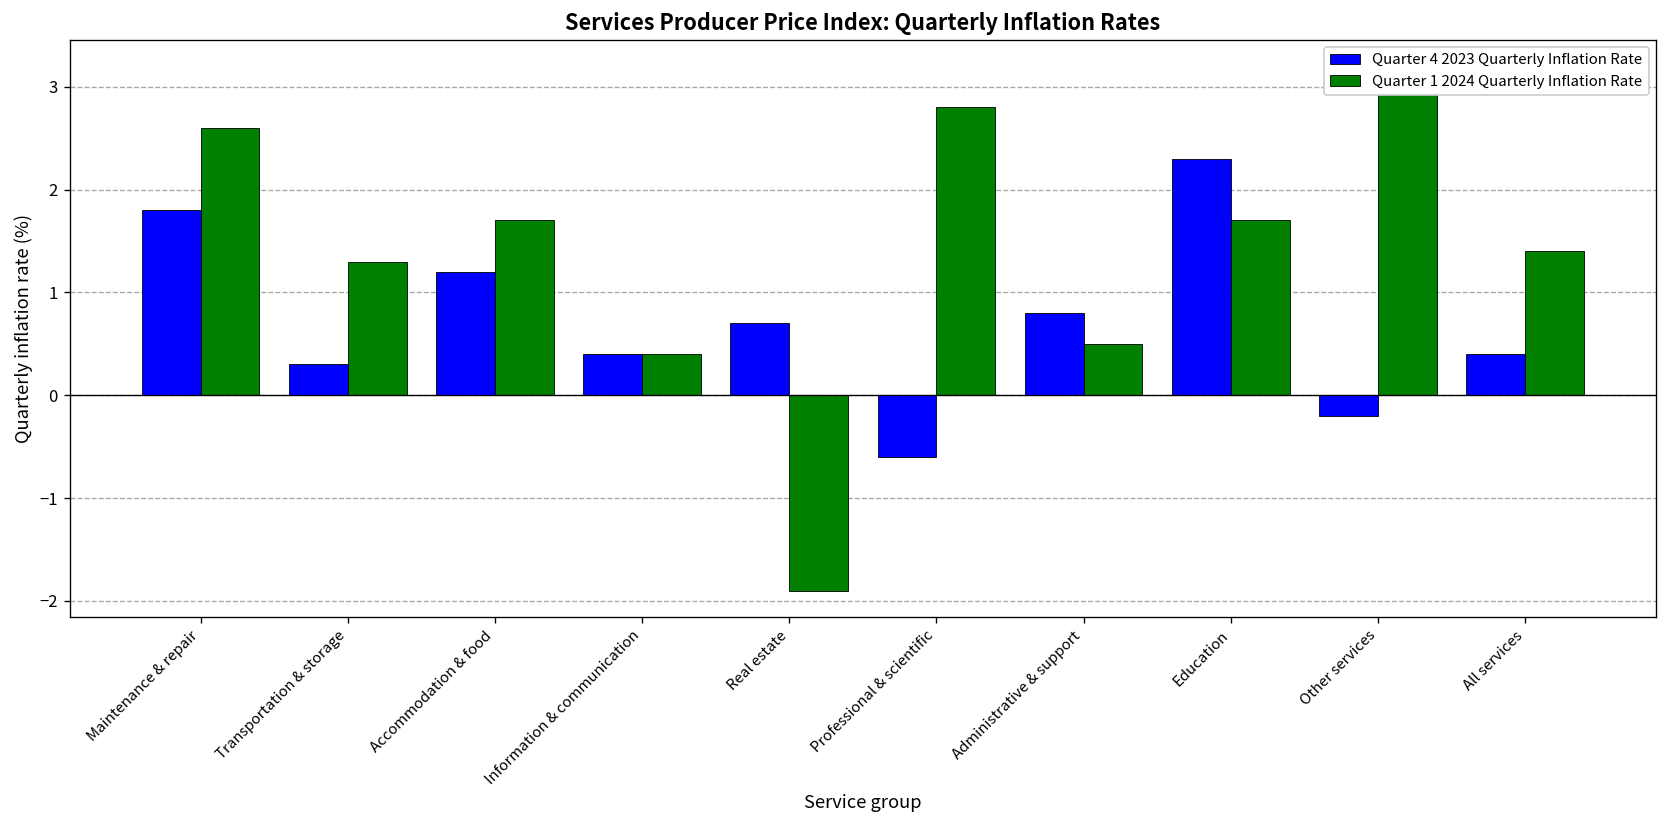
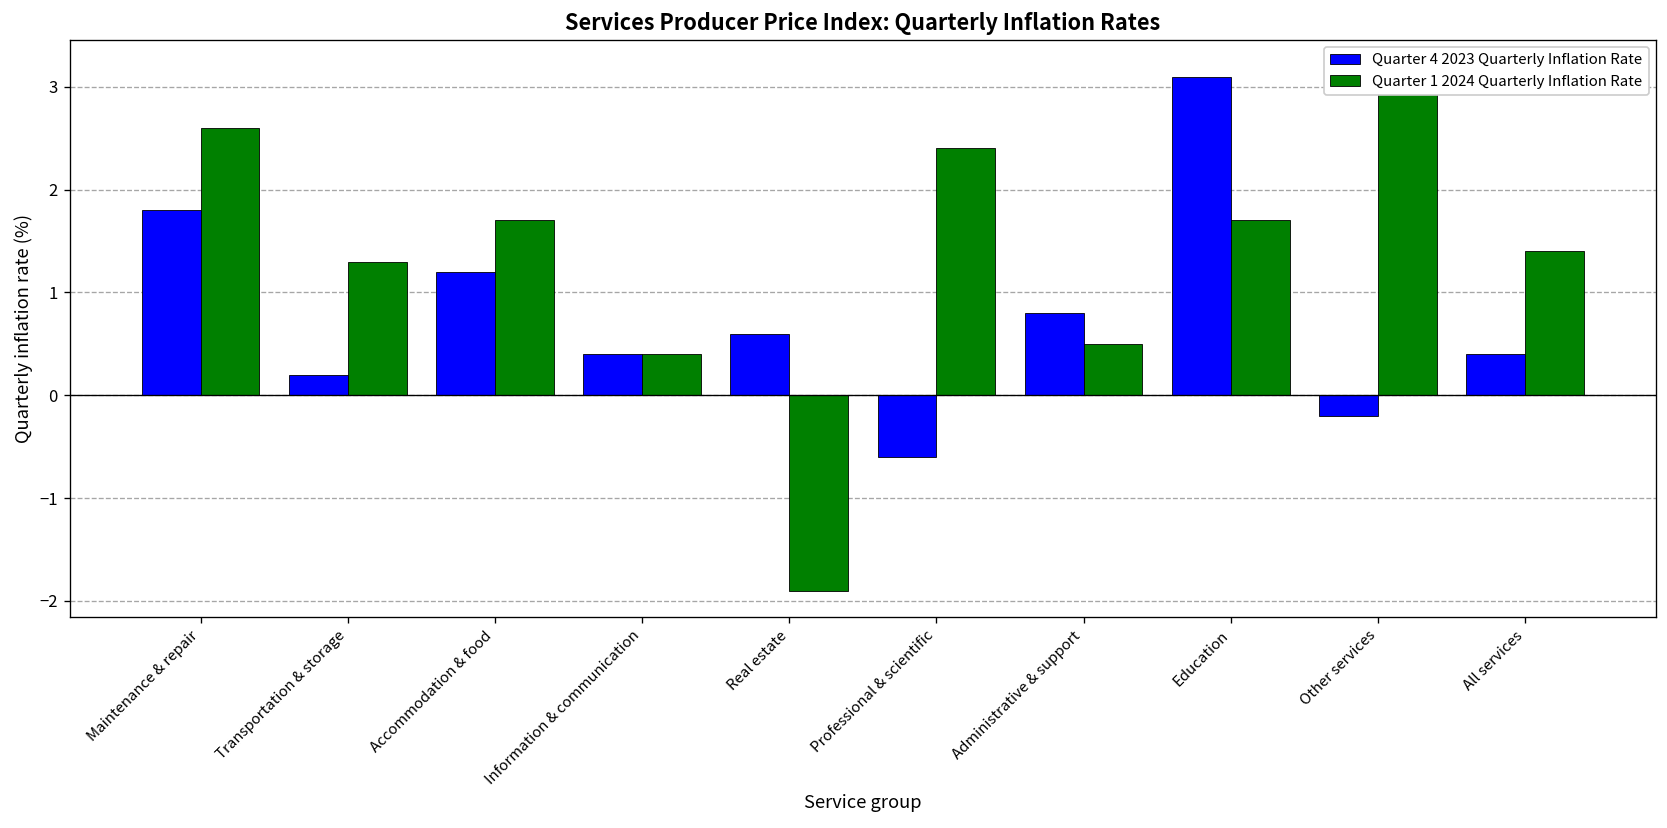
  {
    "Quarter 4 2023 Quarterly Inflation Rate": {
      "Maintenance & repair": 1.8,
-     "Transportation & storage": 0.3,
+     "Transportation & storage": 0.2,
      "Accommodation & food": 1.2,
      "Information & communication": 0.4,
-     "Real estate": 0.7,
+     "Real estate": 0.6,
      "Professional & scientific": -0.6,
      "Administrative & support": 0.8,
-     "Education": 2.3,
+     "Education": 3.1,
      "Other services": -0.2,
      "All services": 0.4
    },
    "Quarter 1 2024 Quarterly Inflation Rate": {
      "Maintenance & repair": 2.6,
      "Transportation & storage": 1.3,
      "Accommodation & food": 1.7,
      "Information & communication": 0.4,
      "Real estate": -1.9,
-     "Professional & scientific": 2.8,
+     "Professional & scientific": 2.4,
      "Administrative & support": 0.5,
      "Education": 1.7,
      "All services": 1.4
    }
  }
